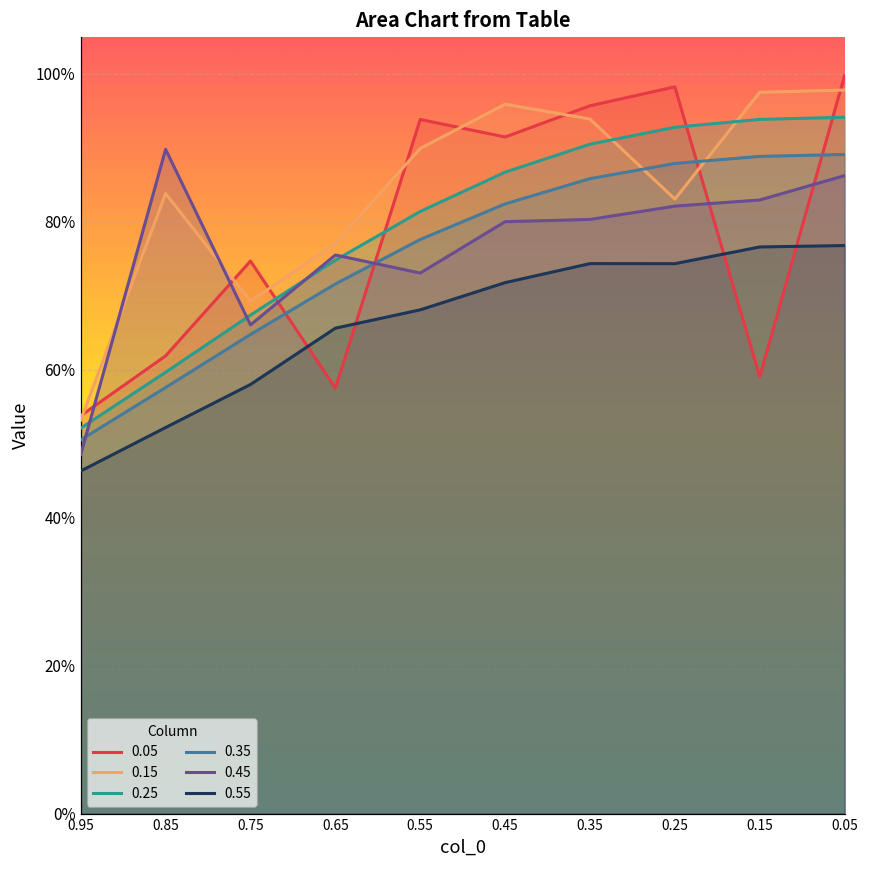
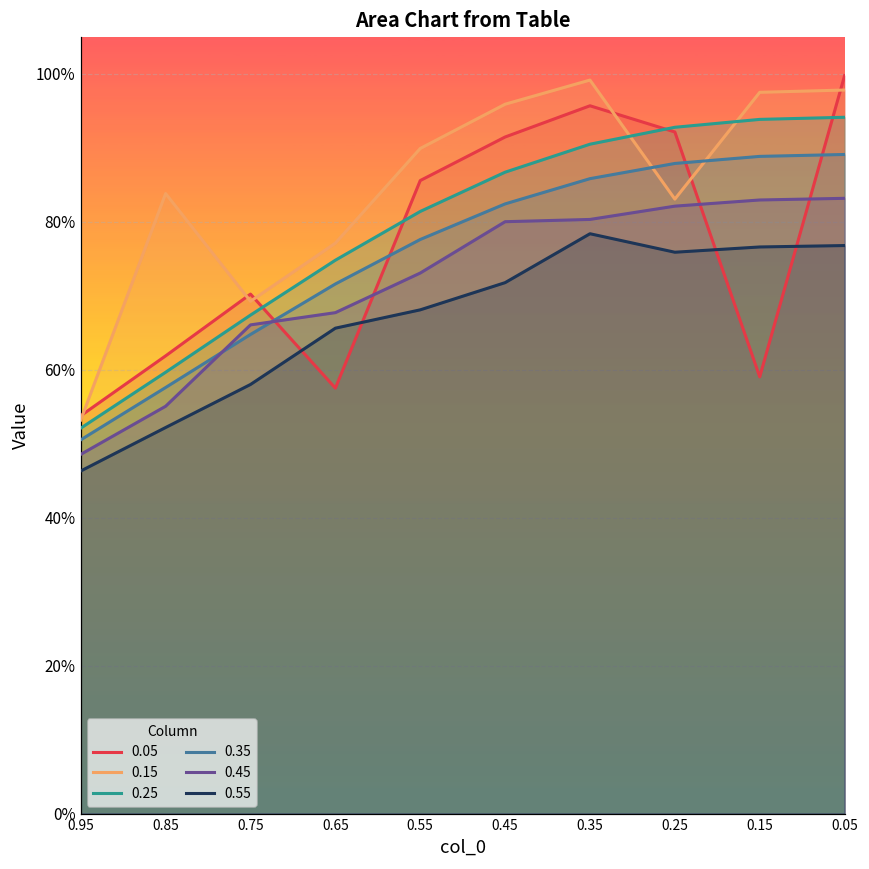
  {
    "0.05": {
      "0.95": "54%",
      "0.85": "62%",
-     "0.75": "75%",
+     "0.75": "70%",
      "0.65": "57%",
-     "0.55": "94%",
+     "0.55": "86%",
      "0.45": "91%",
      "0.35": "96%",
-     "0.25": "98%",
+     "0.25": "92%",
      "0.15": "59%",
      "0.05": "100%"
    },
    "0.15": {
      "0.95": "53%",
      "0.85": "84%",
      "0.75": "69%",
      "0.65": "77%",
      "0.55": "90%",
      "0.45": "96%",
-     "0.35": "94%",
+     "0.35": "99%",
      "0.25": "83%",
      "0.15": "97%",
      "0.05": "98%"
    },
    "0.45": {
      "0.95": "49%",
-     "0.85": "90%",
+     "0.85": "55%",
      "0.75": "66%",
-     "0.65": "75%",
+     "0.65": "68%",
      "0.55": "73%",
      "0.45": "80%",
      "0.35": "80%",
      "0.25": "82%",
      "0.15": "83%",
-     "0.05": "86%"
+     "0.05": "83%"
    },
    "0.55": {
      "0.95": "46%",
      "0.85": "52%",
      "0.75": "58%",
      "0.65": "66%",
      "0.55": "68%",
      "0.45": "72%",
-     "0.35": "74%",
-     "0.25": "74%",
+     "0.35": "78%",
+     "0.25": "76%",
      "0.15": "77%",
      "0.05": "77%"
    }
  }
